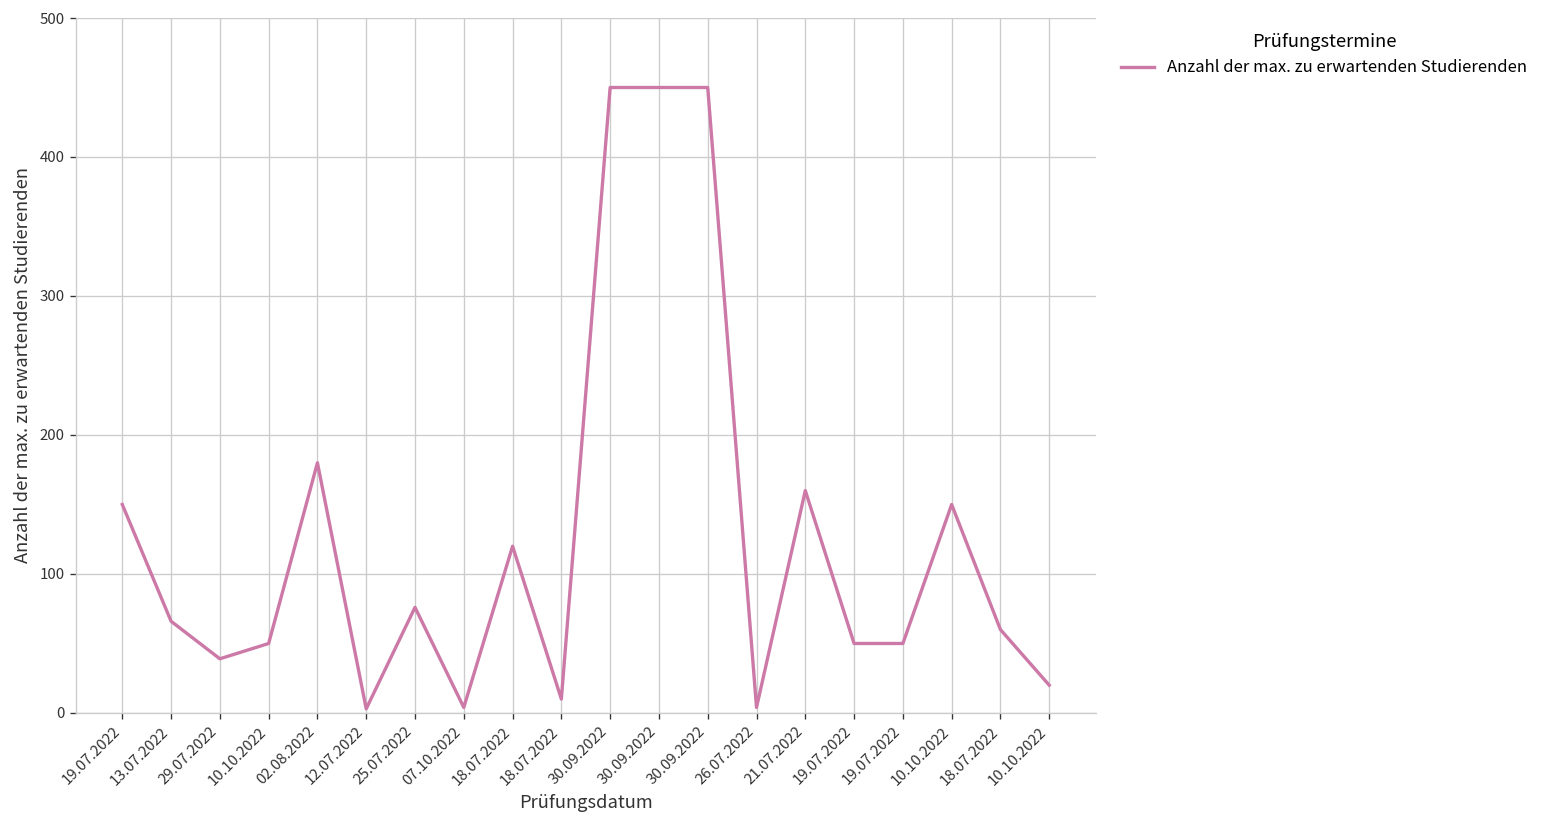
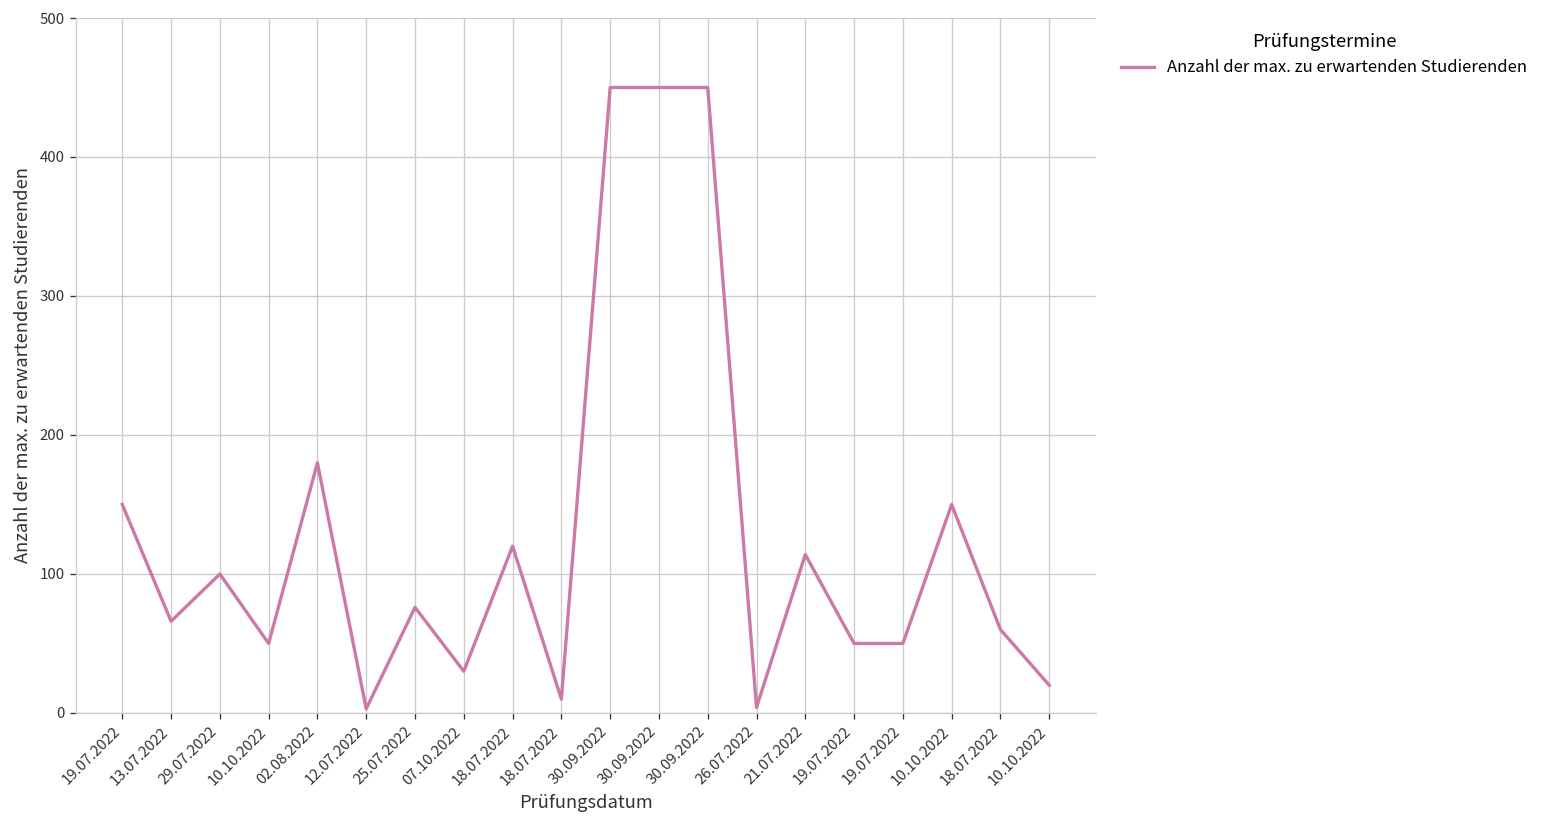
  {
    "13.07.2022": 66,
-   "29.07.2022": 39,
+   "29.07.2022": 100,
    "02.08.2022": 180,
    "12.07.2022": 3,
    "25.07.2022": 76,
-   "07.10.2022": 4,
+   "07.10.2022": 30,
    "26.07.2022": 4,
-   "21.07.2022": 160
+   "21.07.2022": 114
  }
